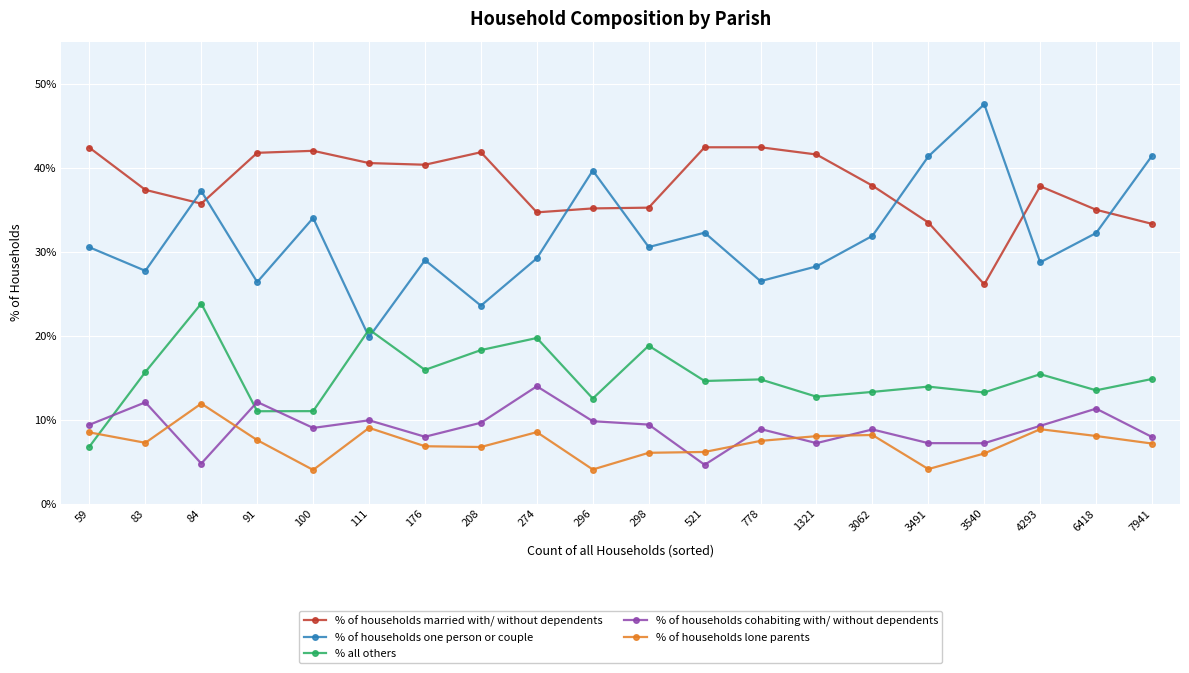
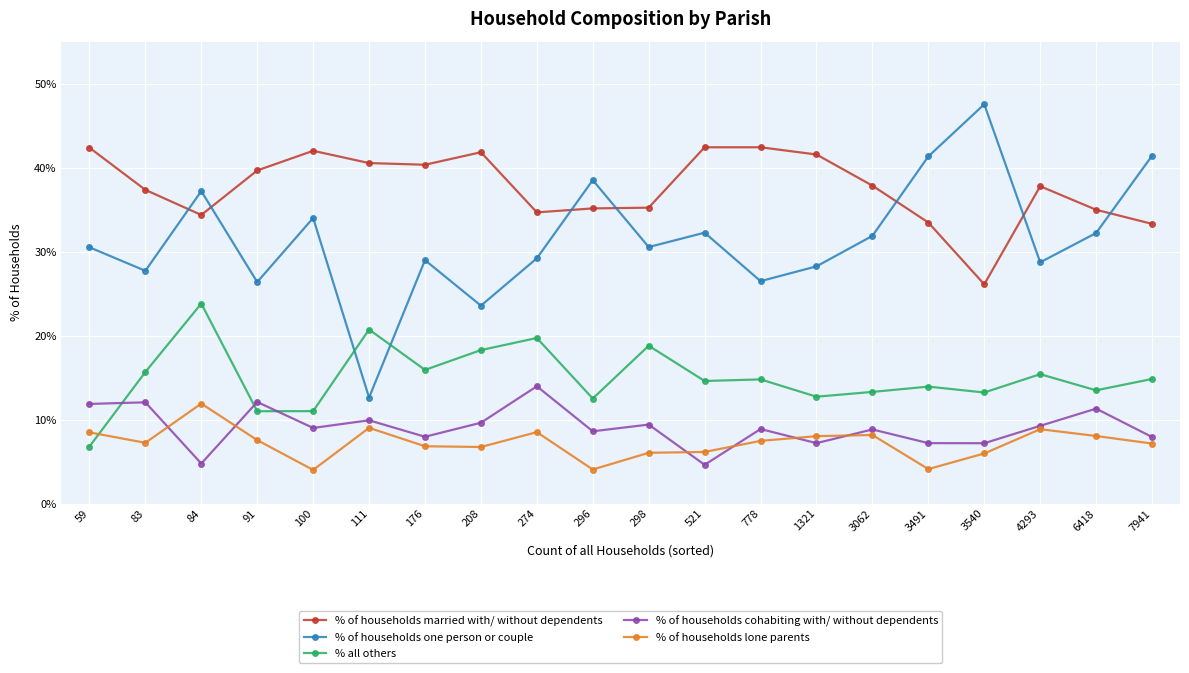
  {
    "% of households married with/ without dependents": {
      "59": "42%",
      "83": "37%",
-     "84": "36%",
-     "91": "42%",
+     "84": "34%",
+     "91": "40%",
      "100": "42%",
      "111": "41%",
      "176": "40%",
      "208": "42%",
      "274": "35%",
      "296": "35%",
      "298": "35%",
      "521": "42%",
      "778": "42%",
      "1321": "42%",
      "3062": "38%",
      "3491": "33%",
      "3540": "26%",
      "4293": "38%",
      "6418": "35%",
      "7941": "33%"
    },
    "% of households one person or couple": {
      "59": "31%",
      "83": "28%",
      "84": "37%",
      "91": "26%",
      "100": "34%",
-     "111": "20%",
+     "111": "13%",
      "176": "29%",
      "208": "24%",
      "274": "29%",
-     "296": "40%",
+     "296": "39%",
      "298": "31%",
      "521": "32%",
      "778": "26%",
      "1321": "28%",
      "3062": "32%",
      "3491": "41%",
      "3540": "48%",
      "4293": "29%",
      "6418": "32%",
      "7941": "41%"
    },
    "% all others": {
      "59": "7%",
      "83": "16%",
      "84": "24%",
      "91": "11%",
      "100": "11%",
      "111": "21%",
      "176": "16%",
      "208": "18%",
      "274": "20%",
      "296": "13%",
      "298": "19%",
      "521": "15%",
      "778": "15%",
      "1321": "13%",
      "3062": "13%",
      "3491": "14%",
      "3540": "13%",
      "4293": "15%",
      "6418": "13%",
      "7941": "15%"
    },
    "% of households cohabiting with/ without dependents": {
-     "59": "9%",
+     "59": "12%",
      "83": "12%",
      "84": "5%",
      "91": "12%",
      "100": "9%",
      "111": "10%",
      "176": "8%",
      "208": "10%",
      "274": "14%",
-     "296": "10%",
+     "296": "9%",
      "298": "9%",
      "521": "5%",
      "778": "9%",
      "1321": "7%",
      "3062": "9%",
      "3491": "7%",
      "3540": "7%",
      "4293": "9%",
      "6418": "11%",
      "7941": "8%"
    },
    "% of households lone parents": {
      "59": "8%",
      "83": "7%",
      "84": "12%",
      "91": "8%",
      "100": "4%",
      "111": "9%",
      "176": "7%",
      "208": "7%",
      "274": "9%",
      "296": "4%",
      "298": "6%",
      "521": "6%",
      "778": "7%",
      "1321": "8%",
      "3062": "8%",
      "3491": "4%",
      "3540": "6%",
      "4293": "9%",
      "6418": "8%",
      "7941": "7%"
    }
  }
